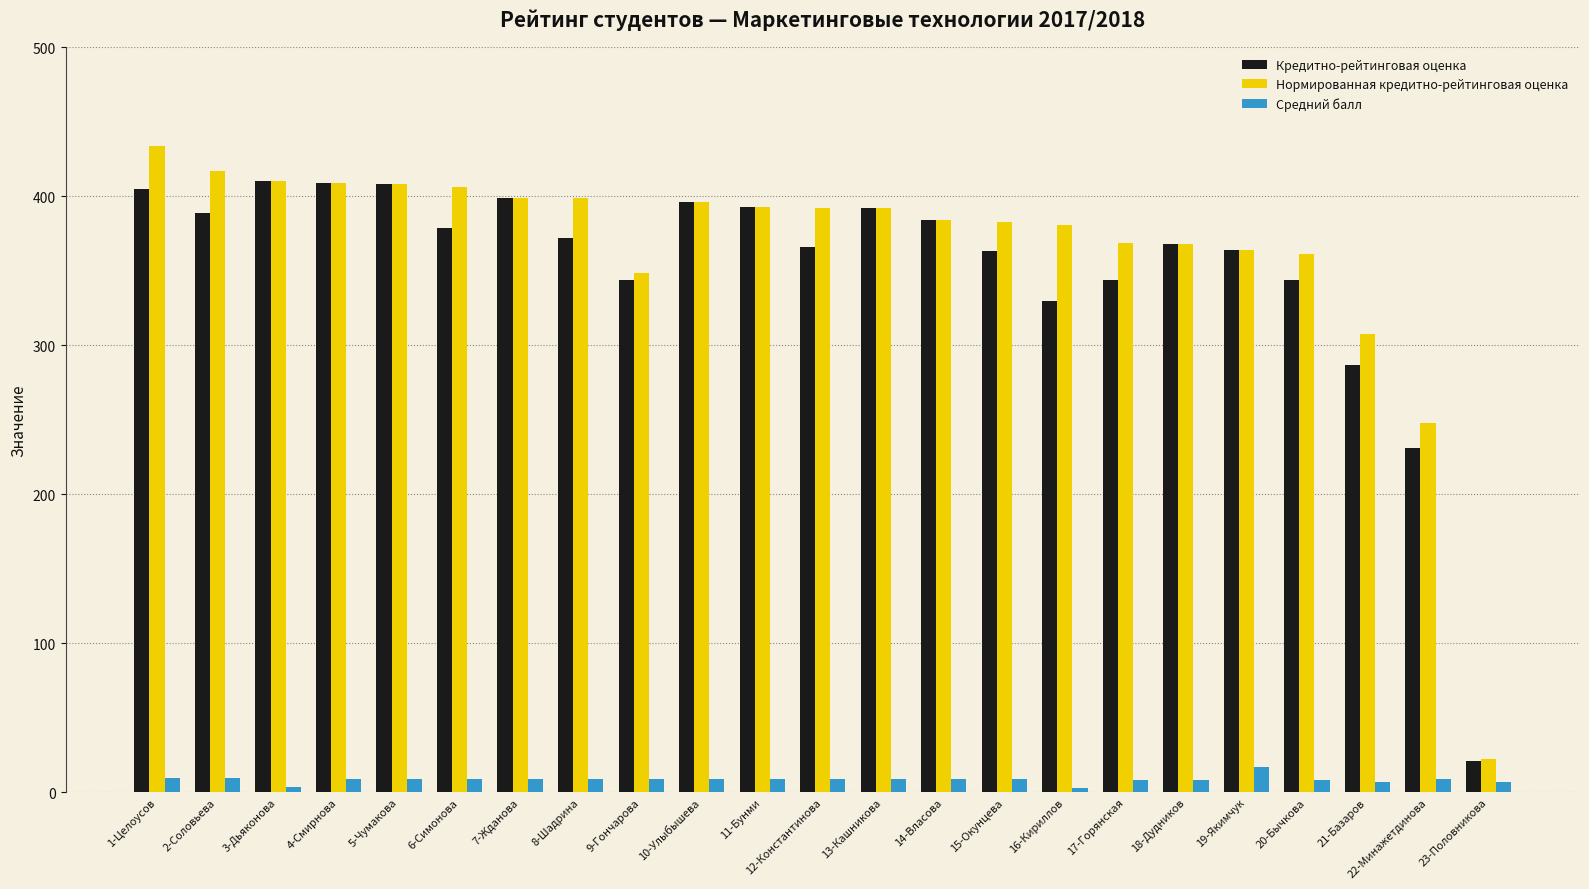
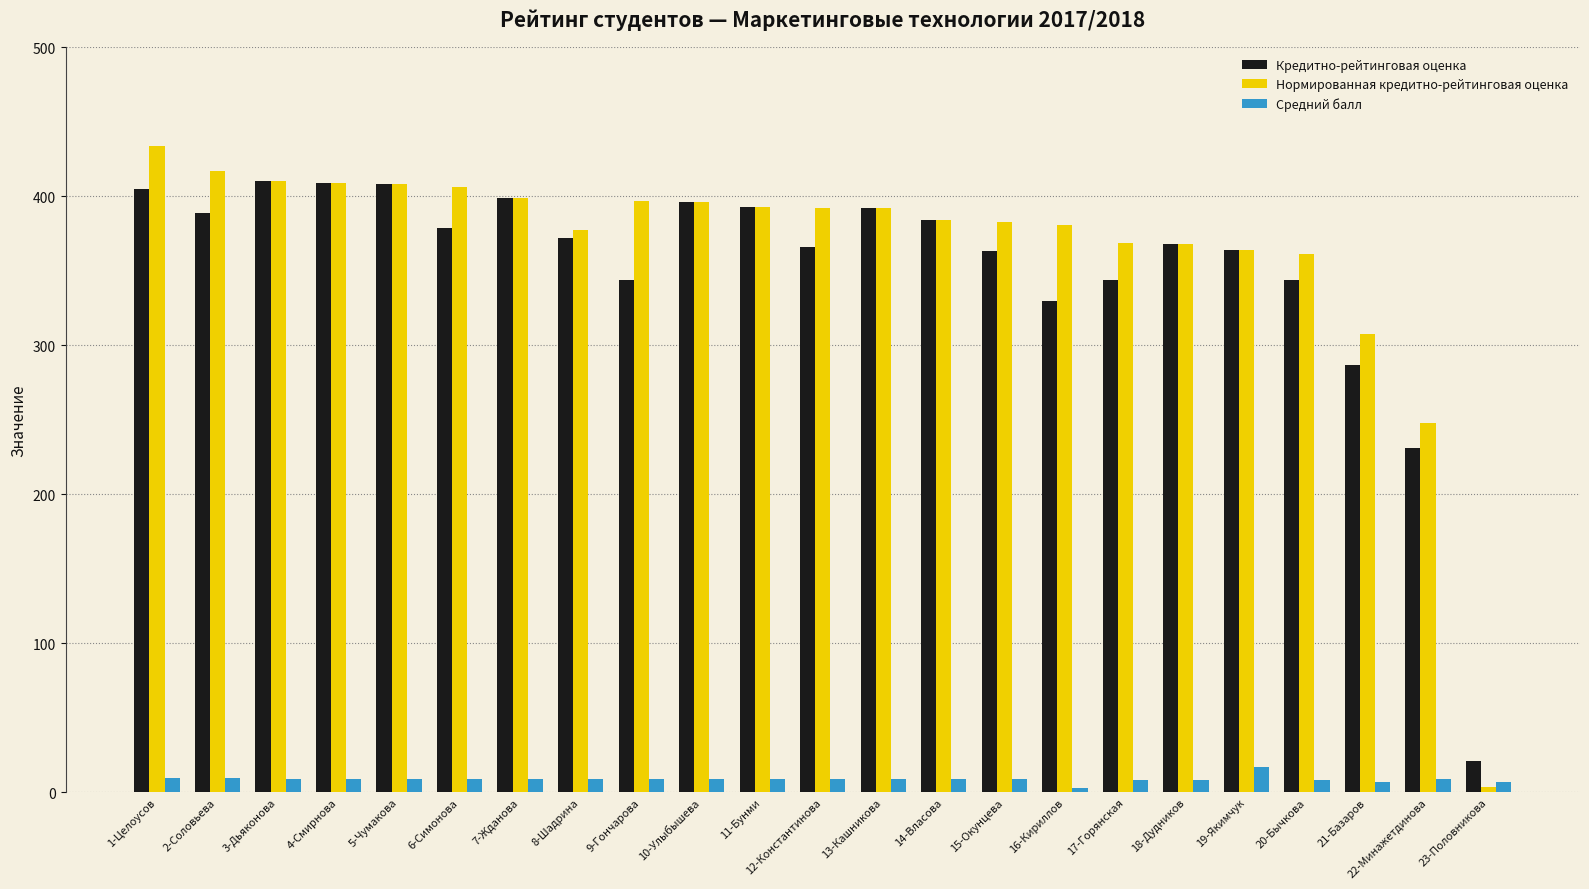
  {
    "Кредитно-рейтинговая оценка": {
      "1-Целоусов": 405,
      "2-Соловьева": 389,
      "3-Дьяконова": 410,
      "4-Смирнова": 409,
      "5-Чумакова": 408,
      "6-Симонова": 379,
      "7-Жданова": 399,
      "8-Шадрина": 372,
      "9-Гончарова": 344,
      "10-Улыбышева": 396,
      "11-Бунми": 393,
      "12-Константинова": 366,
      "13-Кашникова": 392,
      "14-Власова": 384,
      "15-Окунцева": 363,
      "16-Кириллов": 330,
      "17-Горянская": 344,
      "18-Дудников": 368,
      "19-Якимчук": 364,
      "20-Бычкова": 344,
      "21-Базаров": 287,
      "22-Минажетдинова": 231,
      "23-Половникова": 21
    },
    "Нормированная кредитно-рейтинговая оценка": {
      "1-Целоусов": 434,
      "2-Соловьева": 417,
      "3-Дьяконова": 410,
      "4-Смирнова": 409,
      "5-Чумакова": 408,
      "6-Симонова": 406,
      "7-Жданова": 399,
-     "8-Шадрина": 399,
-     "9-Гончарова": 349,
+     "8-Шадрина": 377,
+     "9-Гончарова": 397,
      "10-Улыбышева": 396,
      "11-Бунми": 393,
      "12-Константинова": 392,
      "13-Кашникова": 392,
      "14-Власова": 384,
      "15-Окунцева": 383,
      "16-Кириллов": 381,
      "17-Горянская": 369,
      "18-Дудников": 368,
      "19-Якимчук": 364,
      "20-Бычкова": 361,
      "21-Базаров": 308,
      "22-Минажетдинова": 248,
-     "23-Половникова": 23
+     "23-Половникова": 3
    },
    "Средний балл": {
      "1-Целоусов": 10,
      "2-Соловьева": 9,
-     "3-Дьяконова": 3,
+     "3-Дьяконова": 9,
      "4-Смирнова": 9,
      "5-Чумакова": 9,
      "6-Симонова": 9,
      "7-Жданова": 9,
      "8-Шадрина": 9,
      "9-Гончарова": 9,
      "10-Улыбышева": 9,
      "11-Бунми": 9,
      "12-Константинова": 9,
      "13-Кашникова": 9,
      "14-Власова": 9,
      "15-Окунцева": 9,
      "16-Кириллов": 3,
      "17-Горянская": 8,
      "18-Дудников": 8,
      "19-Якимчук": 17,
      "20-Бычкова": 8,
      "21-Базаров": 7,
      "22-Минажетдинова": 9,
      "23-Половникова": 7
    }
  }
